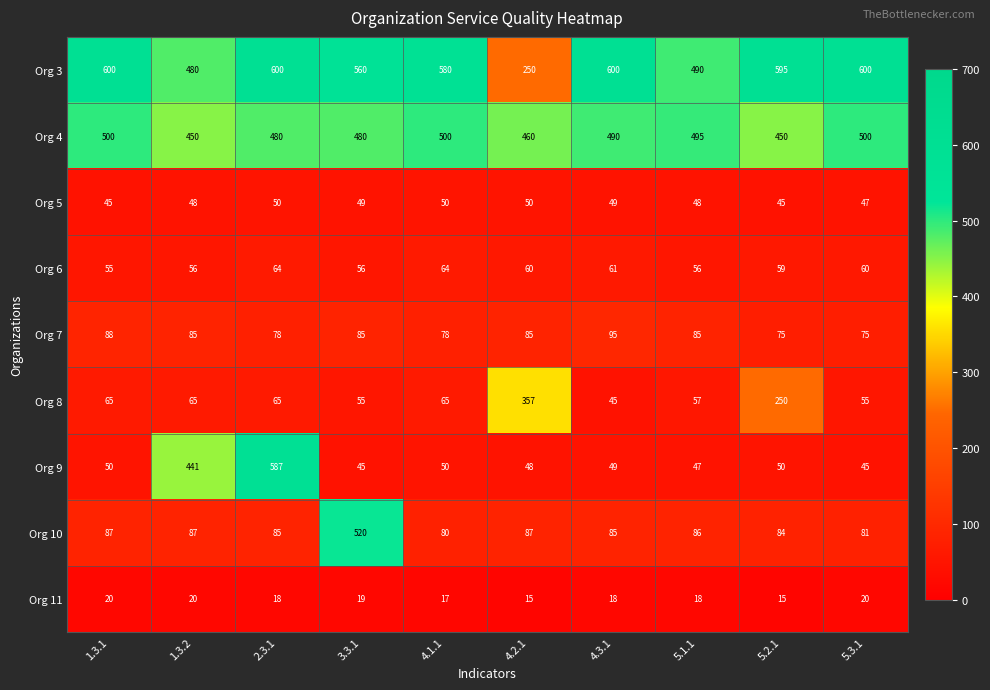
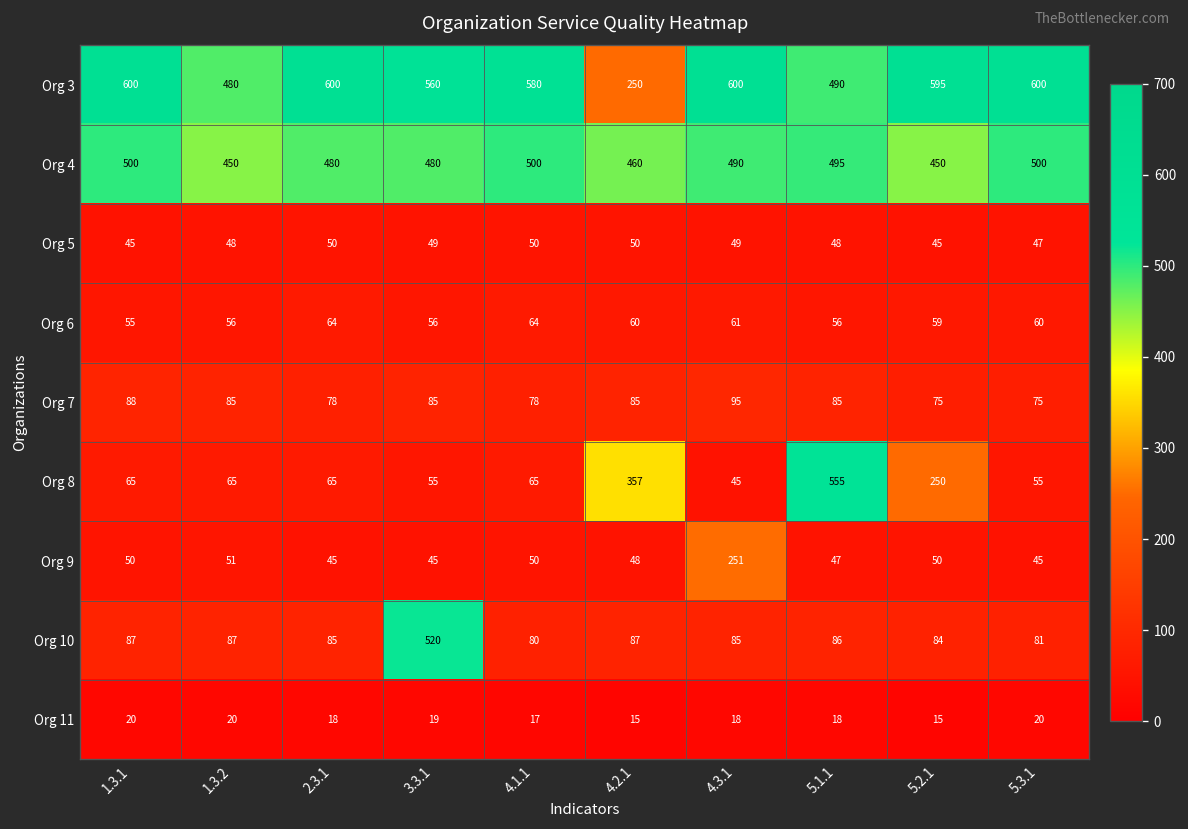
  {
    "Org 3": {
      "1.3.1": 600,
      "1.3.2": 480,
      "2.3.1": 600,
      "3.3.1": 560,
      "4.1.1": 580,
      "4.2.1": 250,
      "4.3.1": 600,
      "5.1.1": 490,
      "5.2.1": 595,
      "5.3.1": 600
    },
    "Org 4": {
      "1.3.1": 500,
      "1.3.2": 450,
      "2.3.1": 480,
      "3.3.1": 480,
      "4.1.1": 500,
      "4.2.1": 460,
      "4.3.1": 490,
      "5.1.1": 495,
      "5.2.1": 450,
      "5.3.1": 500
    },
    "Org 5": {
      "1.3.1": 45,
      "1.3.2": 48,
      "2.3.1": 50,
      "3.3.1": 49,
      "4.1.1": 50,
      "4.2.1": 50,
      "4.3.1": 49,
      "5.1.1": 48,
      "5.2.1": 45,
      "5.3.1": 47
    },
    "Org 6": {
      "1.3.1": 55,
      "1.3.2": 56,
      "2.3.1": 64,
      "3.3.1": 56,
      "4.1.1": 64,
      "4.2.1": 60,
      "4.3.1": 61,
      "5.1.1": 56,
      "5.2.1": 59,
      "5.3.1": 60
    },
    "Org 7": {
      "1.3.1": 88,
      "1.3.2": 85,
      "2.3.1": 78,
      "3.3.1": 85,
      "4.1.1": 78,
      "4.2.1": 85,
      "4.3.1": 95,
      "5.1.1": 85,
      "5.2.1": 75,
      "5.3.1": 75
    },
    "Org 8": {
      "1.3.1": 65,
      "1.3.2": 65,
      "2.3.1": 65,
      "3.3.1": 55,
      "4.1.1": 65,
      "4.2.1": 357,
      "4.3.1": 45,
-     "5.1.1": 57,
+     "5.1.1": 555,
      "5.2.1": 250,
      "5.3.1": 55
    },
    "Org 9": {
      "1.3.1": 50,
-     "1.3.2": 441,
-     "2.3.1": 587,
+     "1.3.2": 51,
+     "2.3.1": 45,
      "3.3.1": 45,
      "4.1.1": 50,
      "4.2.1": 48,
-     "4.3.1": 49,
+     "4.3.1": 251,
      "5.1.1": 47,
      "5.2.1": 50,
      "5.3.1": 45
    },
    "Org 10": {
      "1.3.1": 87,
      "1.3.2": 87,
      "2.3.1": 85,
      "3.3.1": 520,
      "4.1.1": 80,
      "4.2.1": 87,
      "4.3.1": 85,
      "5.1.1": 86,
      "5.2.1": 84,
      "5.3.1": 81
    },
    "Org 11": {
      "1.3.1": 20,
      "1.3.2": 20,
      "2.3.1": 18,
      "3.3.1": 19,
      "4.1.1": 17,
      "4.2.1": 15,
      "4.3.1": 18,
      "5.1.1": 18,
      "5.2.1": 15,
      "5.3.1": 20
    }
  }
